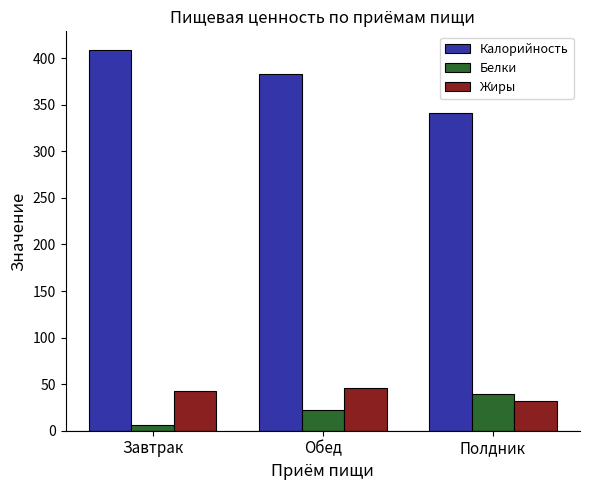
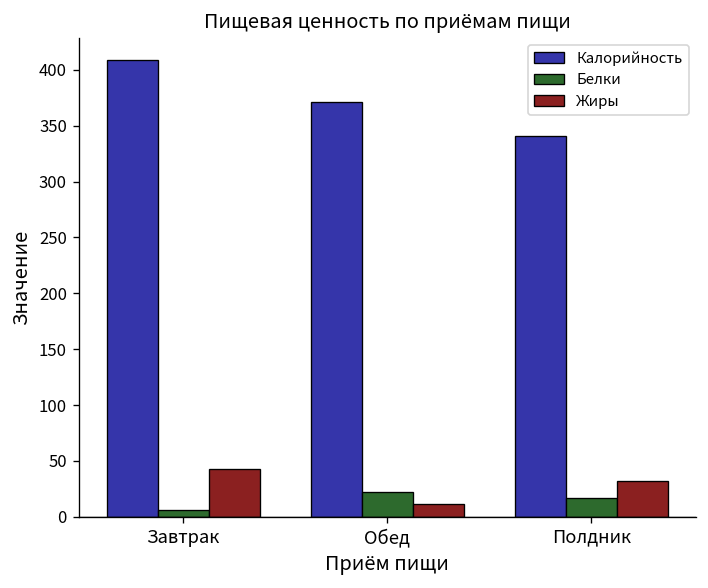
  {
    "Калорийность": {
      "Завтрак": 410,
-     "Обед": 380,
+     "Обед": 370,
      "Полдник": 340
    },
    "Белки": {
      "Завтрак": 10,
      "Обед": 20,
-     "Полдник": 40
+     "Полдник": 20
    },
    "Жиры": {
      "Завтрак": 40,
-     "Обед": 50,
+     "Обед": 10,
      "Полдник": 30
    }
  }
